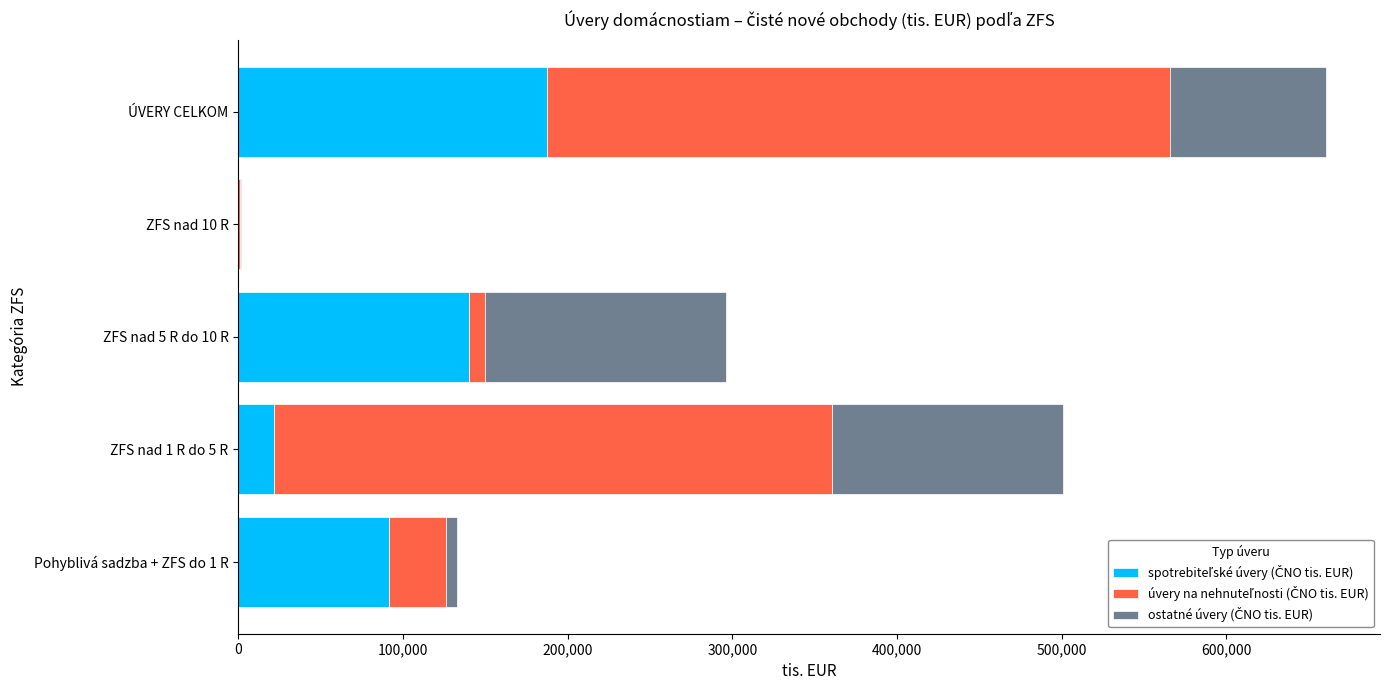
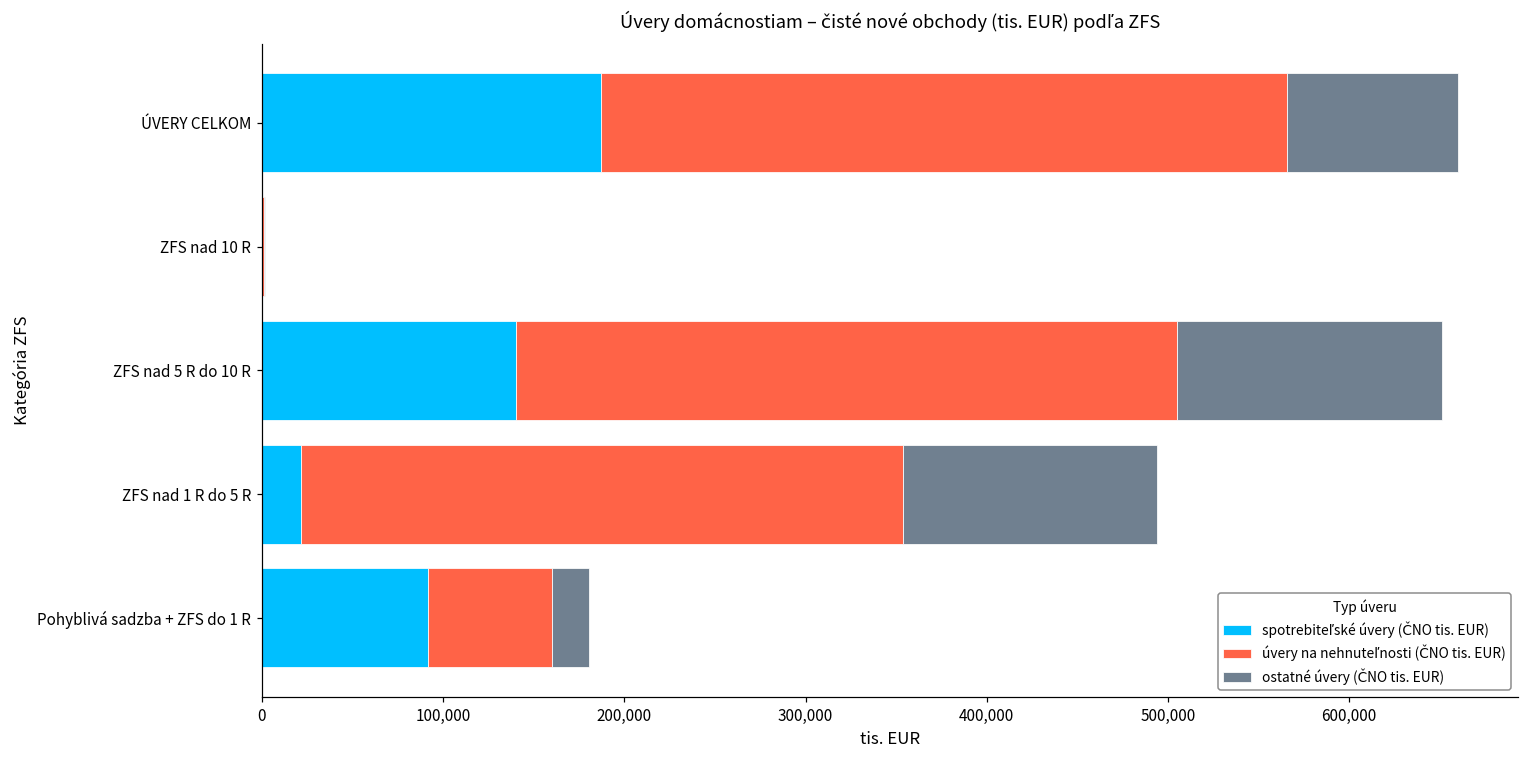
  {
    "spotrebiteľské úvery (ČNO tis. EUR)": {
      "ÚVERY CELKOM": "187,000",
      "ZFS nad 10 R": "0",
      "ZFS nad 5 R do 10 R": "140,000",
      "ZFS nad 1 R do 5 R": "22,000",
      "Pohyblivá sadzba + ZFS do 1 R": "91,000"
    },
    "úvery na nehnuteľnosti (ČNO tis. EUR)": {
      "ÚVERY CELKOM": "378,000",
-     "ZFS nad 5 R do 10 R": "10,000",
-     "ZFS nad 1 R do 5 R": "339,000",
-     "Pohyblivá sadzba + ZFS do 1 R": "35,000"
+     "ZFS nad 5 R do 10 R": "365,000",
+     "ZFS nad 1 R do 5 R": "332,000",
+     "Pohyblivá sadzba + ZFS do 1 R": "68,000"
    },
    "ostatné úvery (ČNO tis. EUR)": {
      "ÚVERY CELKOM": "94,000",
      "ZFS nad 5 R do 10 R": "146,000",
      "ZFS nad 1 R do 5 R": "140,000",
-     "Pohyblivá sadzba + ZFS do 1 R": "6,000"
+     "Pohyblivá sadzba + ZFS do 1 R": "21,000"
    }
  }
